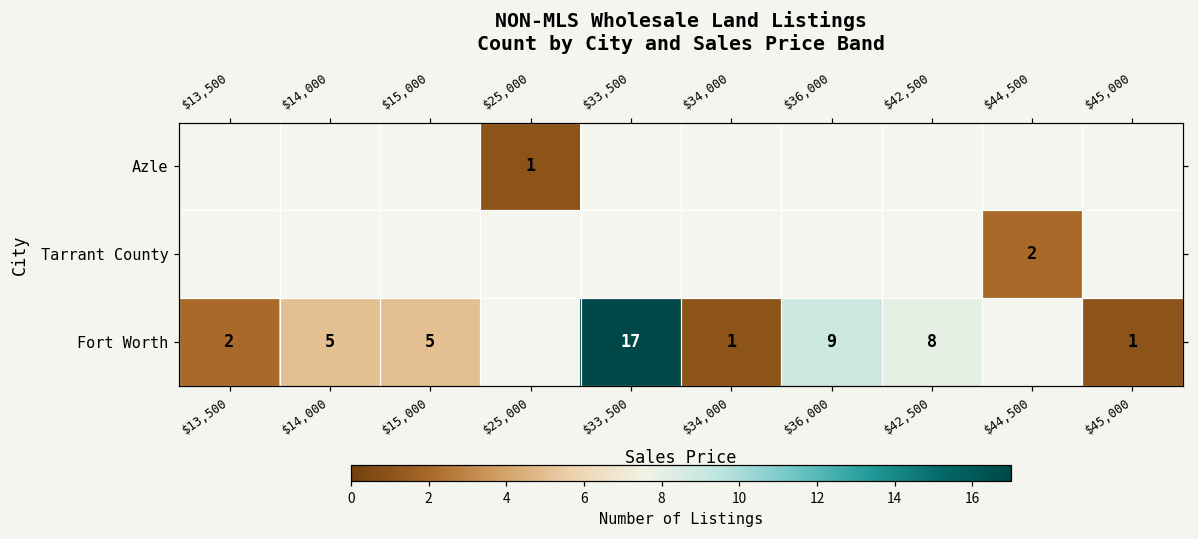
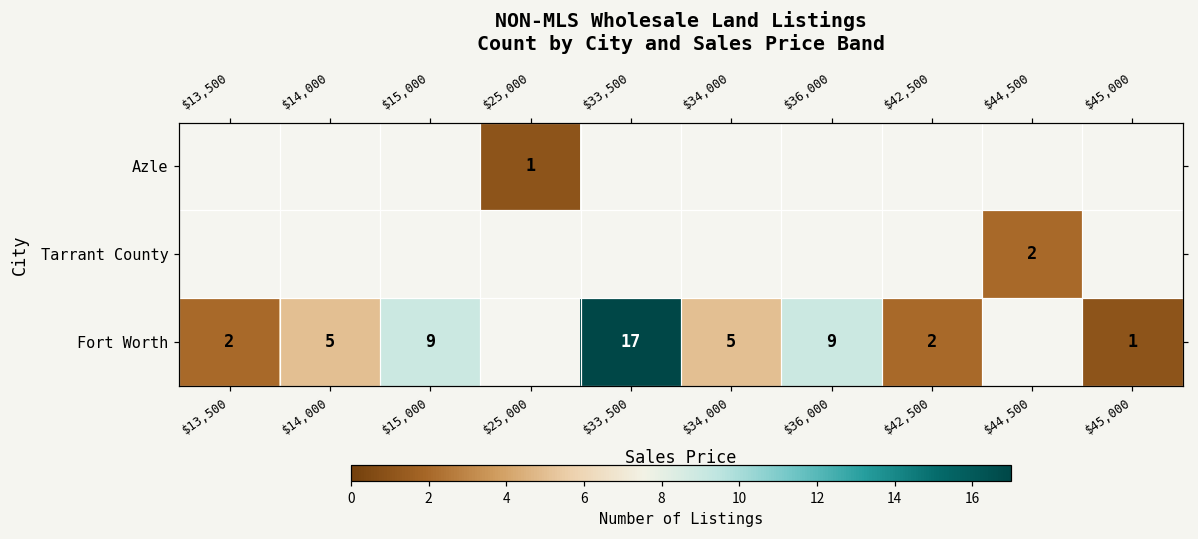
  {
    "Azle": {
      "$25,000": 1
    },
    "Tarrant County": {
      "$44,500": 2
    },
    "Fort Worth": {
      "$13,500": 2,
      "$14,000": 5,
-     "$15,000": 5,
+     "$15,000": 9,
      "$33,500": 17,
-     "$34,000": 1,
+     "$34,000": 5,
      "$36,000": 9,
-     "$42,500": 8,
+     "$42,500": 2,
      "$45,000": 1
    }
  }
